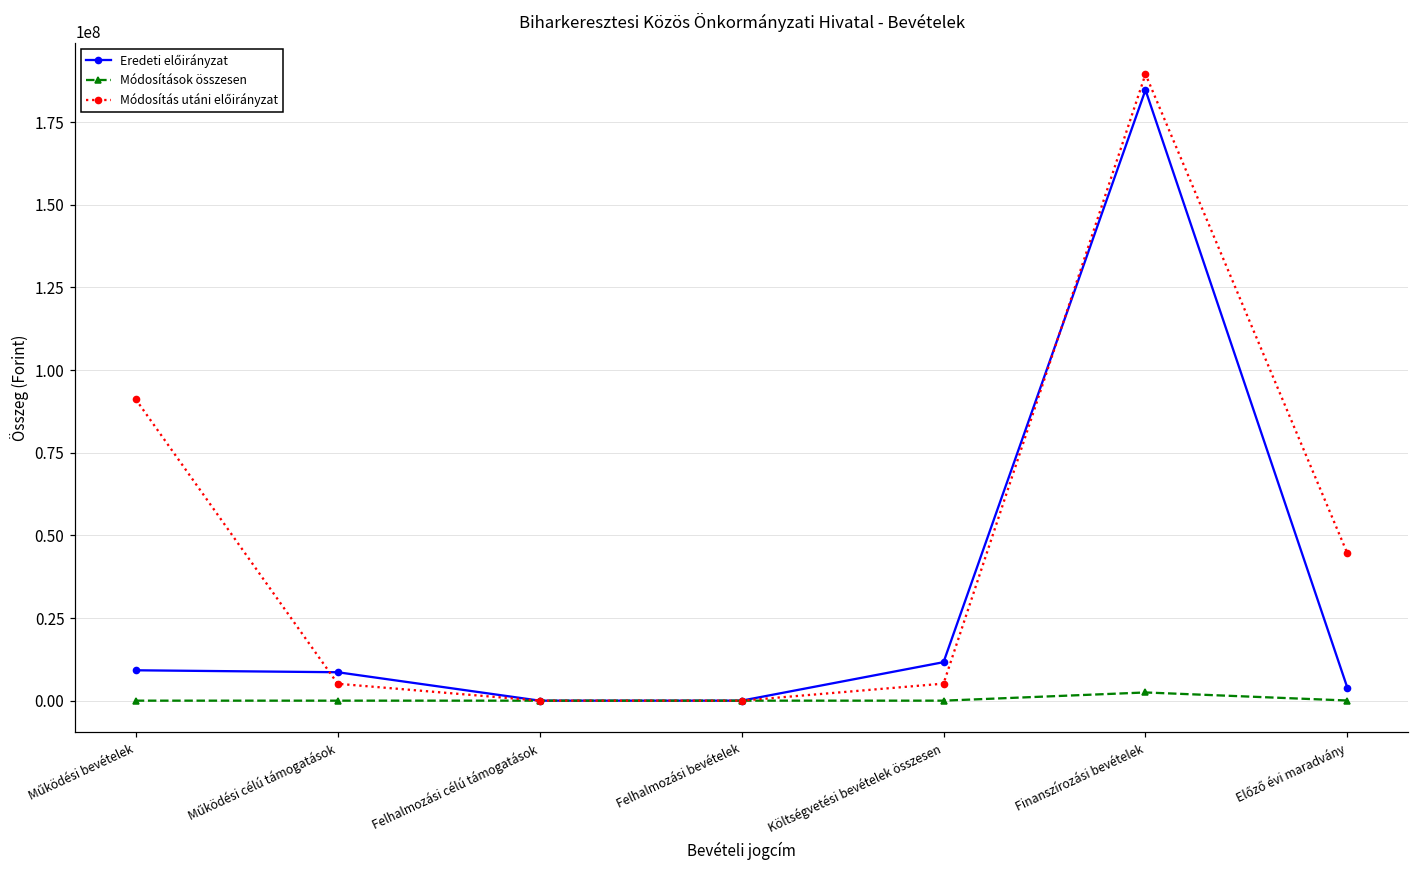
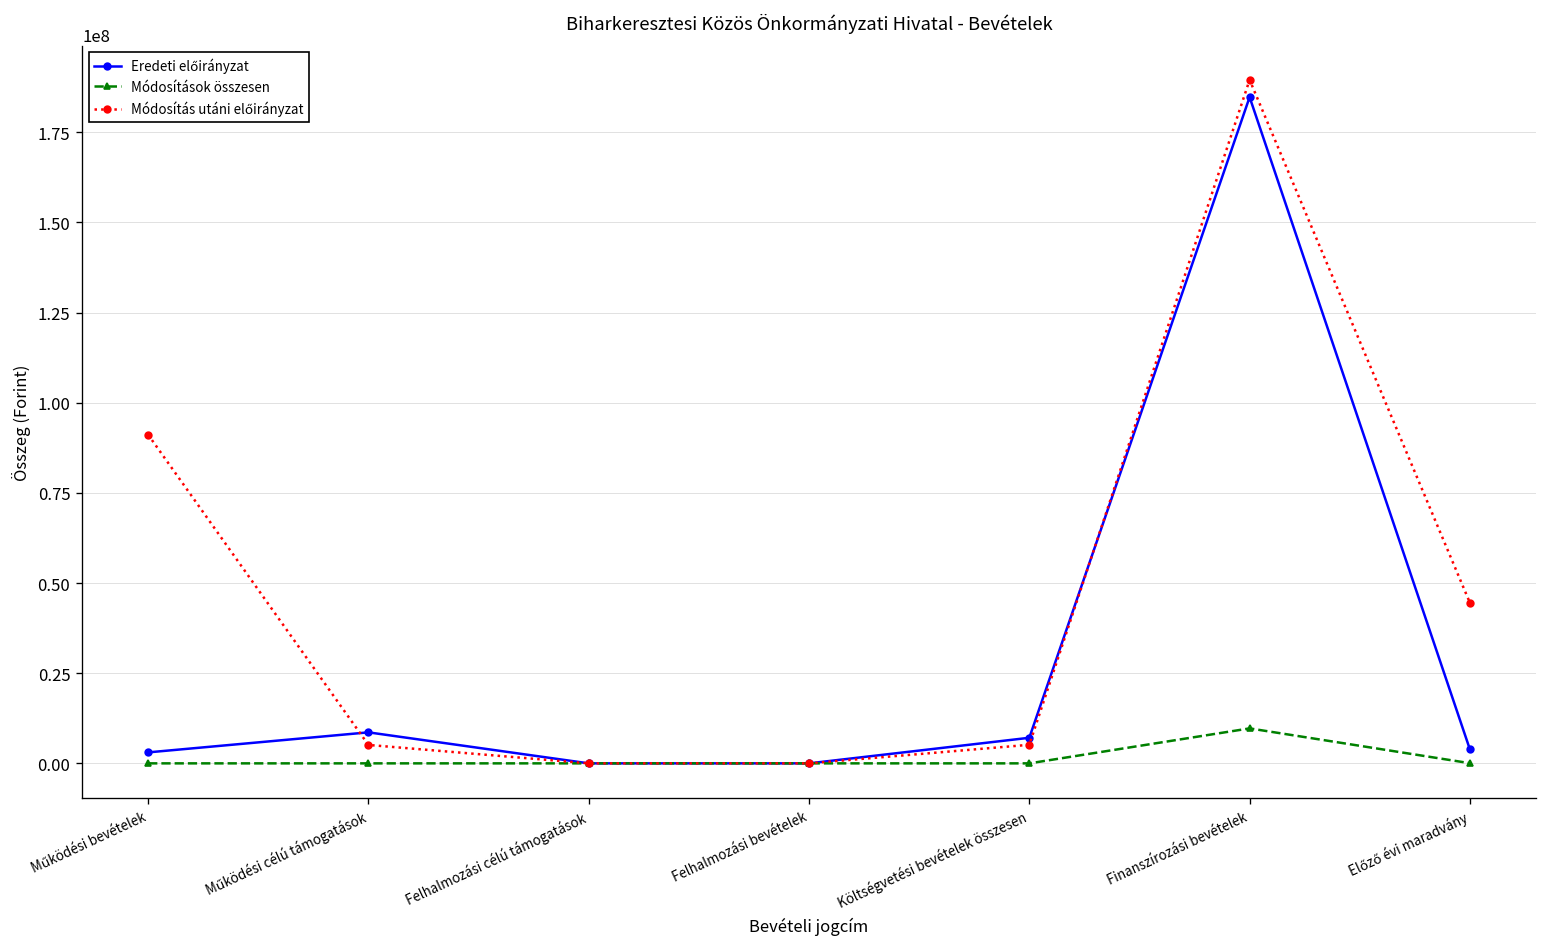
  {
    "Eredeti előirányzat": {
-     "Működési bevételek": 9000000,
+     "Működési bevételek": 3000000,
      "Működési célú támogatások": 9000000,
-     "Költségvetési bevételek összesen": 12000000,
+     "Költségvetési bevételek összesen": 7000000,
      "Finanszírozási bevételek": 185000000,
      "Előző évi maradvány": 4000000
    },
    "Módosítások összesen": {
      "Működési bevételek": 0,
      "Működési célú támogatások": 0,
      "Költségvetési bevételek összesen": 0,
-     "Finanszírozási bevételek": 2000000,
+     "Finanszírozási bevételek": 10000000,
      "Előző évi maradvány": 0
    },
    "Módosítás utáni előirányzat": {
      "Működési bevételek": 91000000,
      "Működési célú támogatások": 5000000,
      "Költségvetési bevételek összesen": 5000000,
      "Finanszírozási bevételek": 190000000,
      "Előző évi maradvány": 45000000
    }
  }
